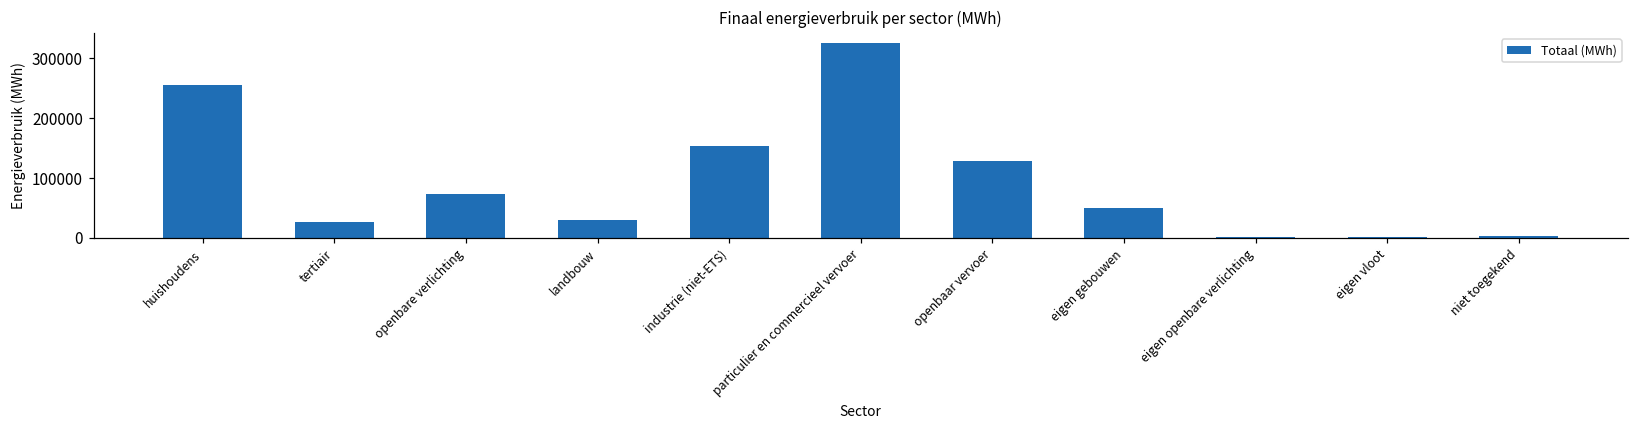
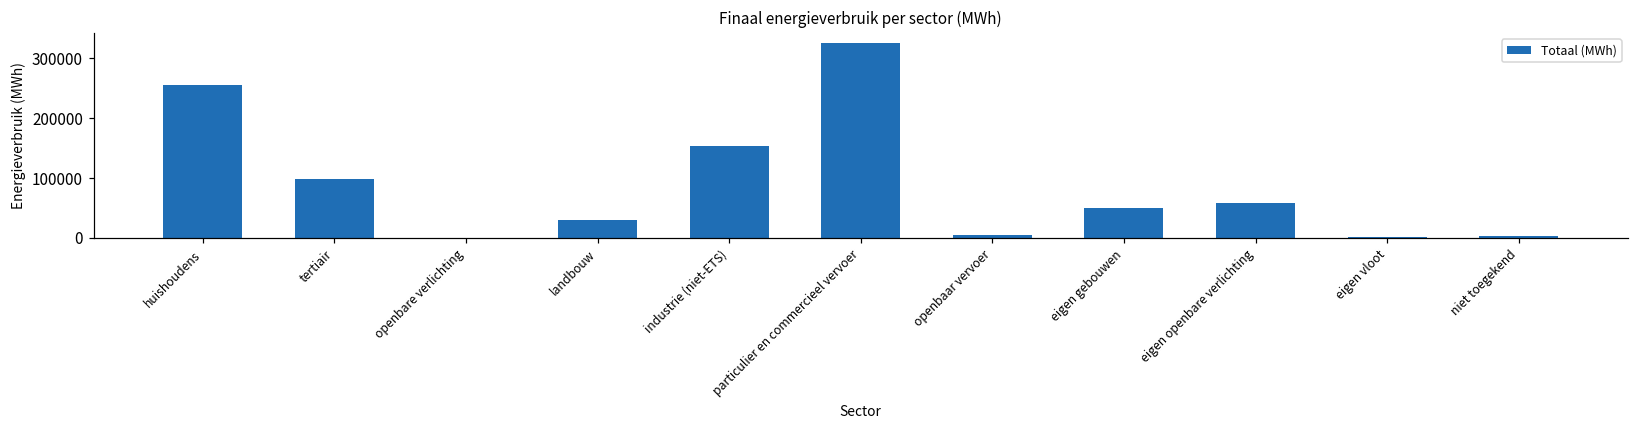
  {
    "huishoudens": 260000,
-   "tertiair": 30000,
-   "openbare verlichting": 70000,
+   "tertiair": 100000,
+   "openbare verlichting": 0,
    "landbouw": 30000,
    "industrie (niet-ETS)": 150000,
    "particulier en commercieel vervoer": 330000,
-   "openbaar vervoer": 130000,
+   "openbaar vervoer": 0,
    "eigen gebouwen": 50000,
-   "eigen openbare verlichting": 0
+   "eigen openbare verlichting": 60000
  }
